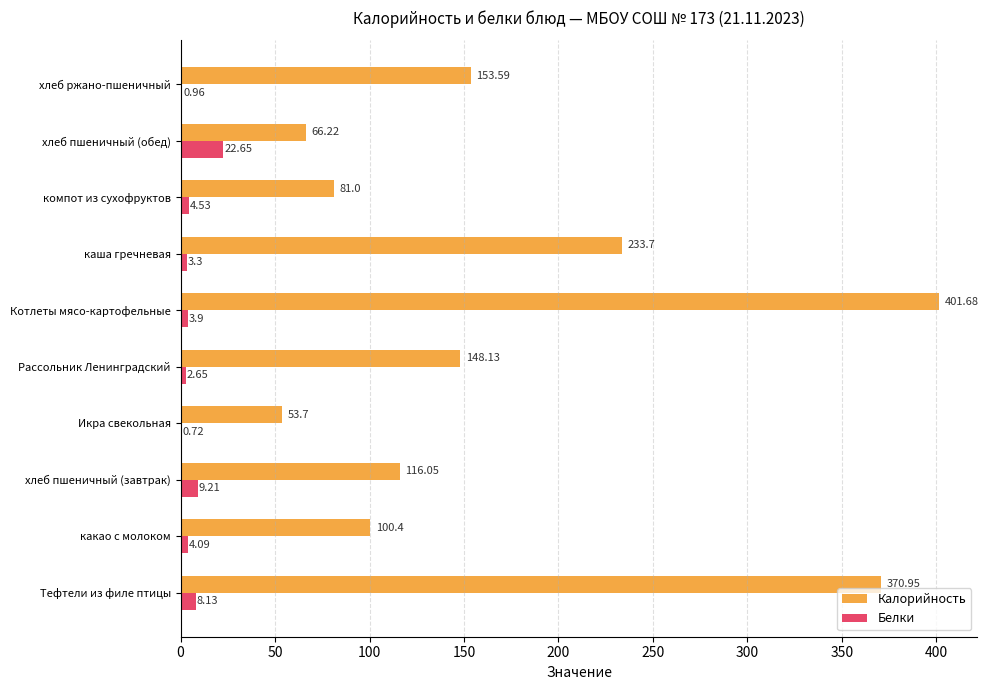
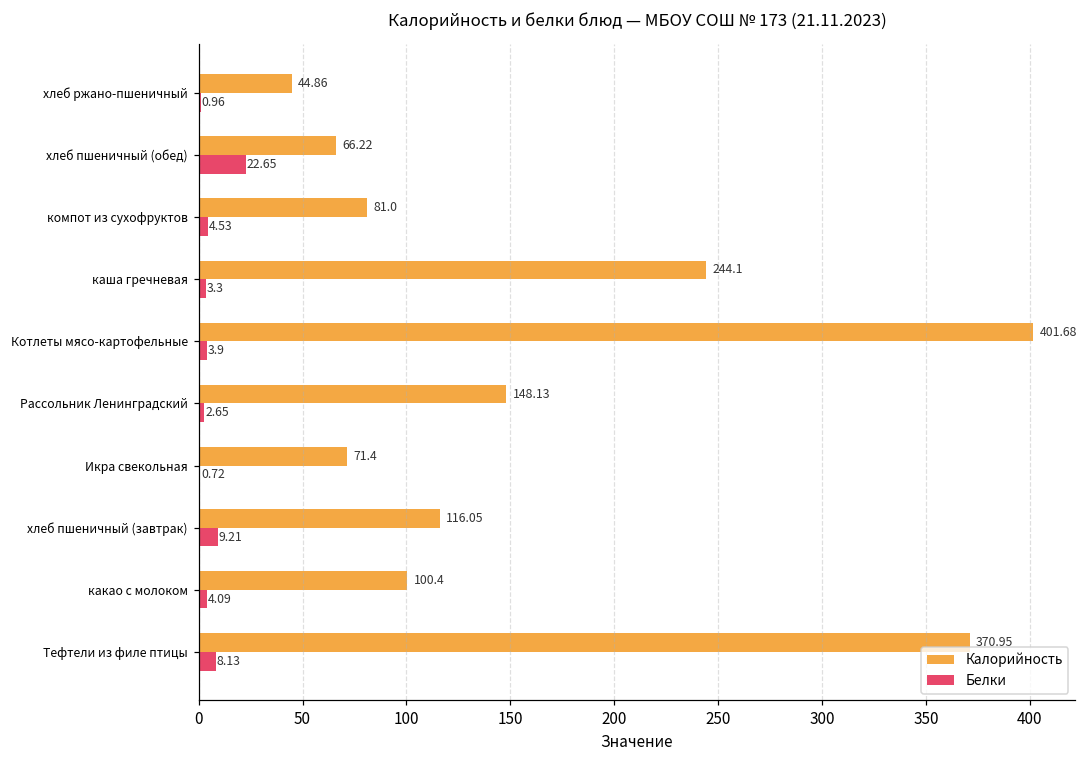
  {
    "Калорийность": {
-     "хлеб ржано-пшеничный": 153.59,
+     "хлеб ржано-пшеничный": 44.86,
      "хлеб пшеничный (обед)": 66.22,
      "компот из сухофруктов": 81.0,
-     "каша гречневая": 233.7,
+     "каша гречневая": 244.1,
      "Котлеты мясо-картофельные": 401.68,
      "Рассольник Ленинградский": 148.13,
-     "Икра свекольная": 53.7,
+     "Икра свекольная": 71.4,
      "хлеб пшеничный (завтрак)": 116.05,
      "какао с молоком": 100.4
    },
    "Белки": {
      "хлеб ржано-пшеничный": 0.96,
      "хлеб пшеничный (обед)": 22.65,
      "компот из сухофруктов": 4.53,
      "каша гречневая": 3.3,
      "Котлеты мясо-картофельные": 3.9,
      "Рассольник Ленинградский": 2.65,
      "Икра свекольная": 0.72,
      "хлеб пшеничный (завтрак)": 9.21,
      "какао с молоком": 4.09,
      "Тефтели из филе птицы": 8.13
    }
  }
